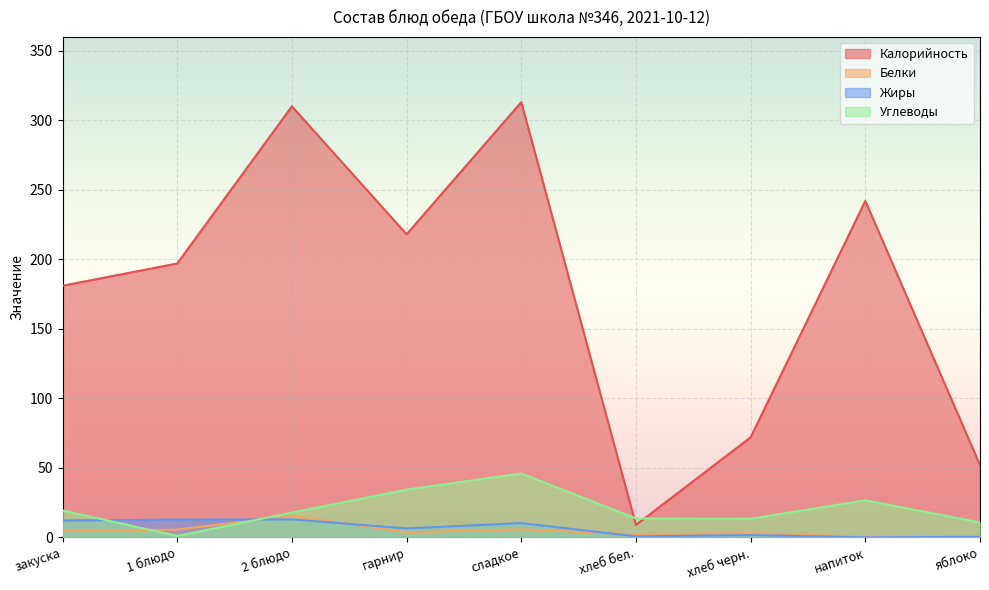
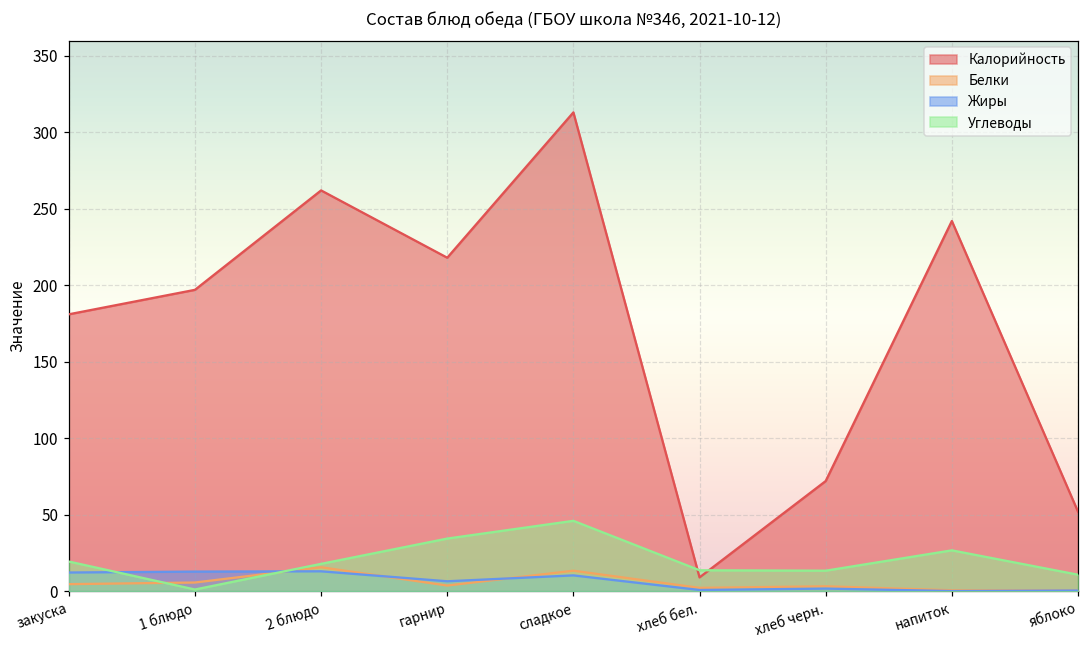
  {
    "Калорийность": {
      "закуска": 181,
      "1 блюдо": 197,
-     "2 блюдо": 310,
+     "2 блюдо": 262,
      "гарнир": 218,
      "сладкое": 313,
      "хлеб бел.": 9,
      "хлеб черн.": 72,
      "напиток": 242,
      "яблоко": 52
    },
    "Белки": {
      "закуска": 5,
      "1 блюдо": 6,
      "2 блюдо": 16,
      "гарнир": 4,
-     "сладкое": 6
+     "сладкое": 13
    },
    "Жиры": {
      "закуска": 12,
      "1 блюдо": 13,
      "2 блюдо": 13,
      "гарнир": 6,
      "сладкое": 10
    },
    "Углеводы": {
      "закуска": 19,
      "1 блюдо": 1,
      "2 блюдо": 18,
      "гарнир": 34,
      "сладкое": 46,
      "хлеб бел.": 14,
      "хлеб черн.": 13,
      "напиток": 27,
      "яблоко": 11
    }
  }
